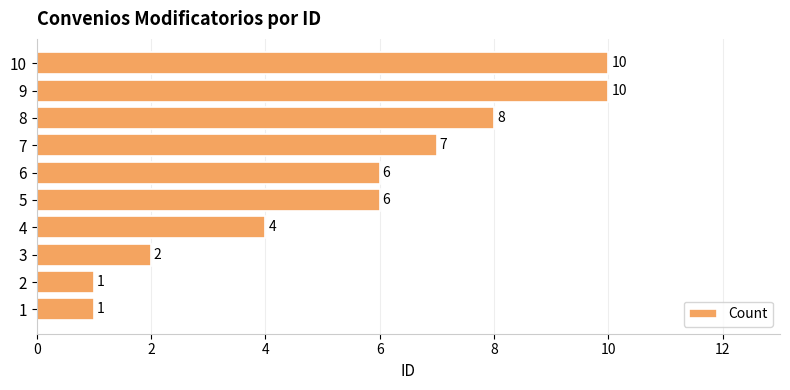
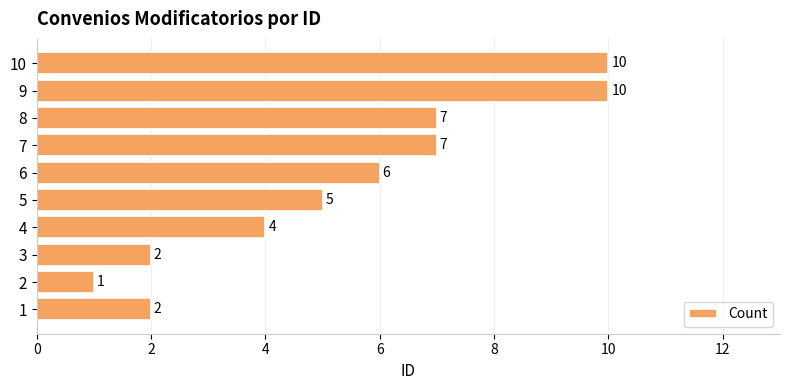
  {
    "10": 10,
    "9": 10,
-   "8": 8,
+   "8": 7,
    "7": 7,
    "6": 6,
-   "5": 6,
+   "5": 5,
    "4": 4,
    "3": 2,
    "2": 1,
-   "1": 1
+   "1": 2
  }
